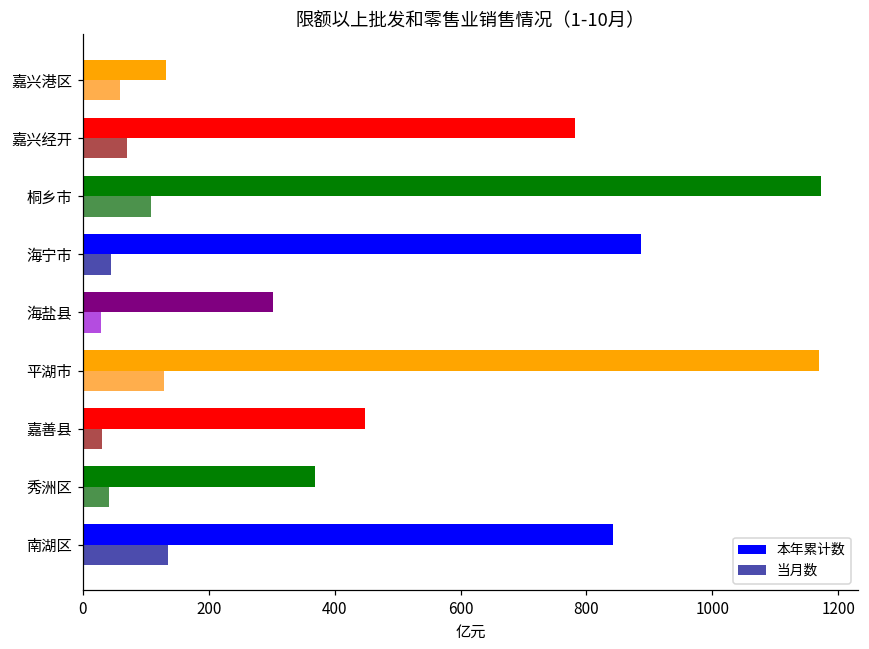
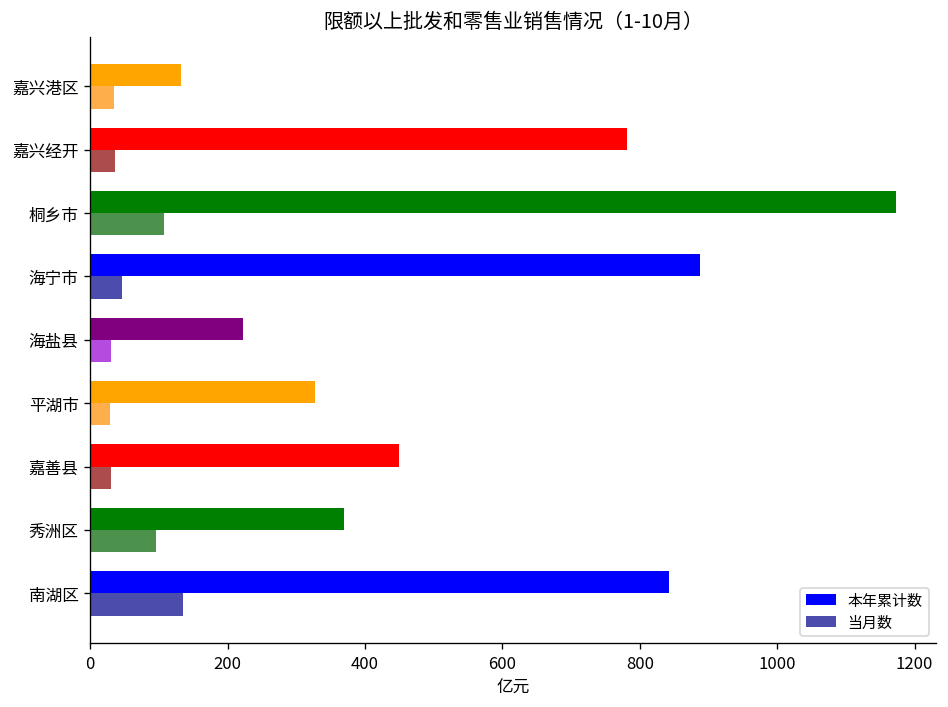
  {
    "本年累计数": {
      "嘉兴港区": 130,
      "嘉兴经开": 780,
      "桐乡市": 1170,
      "海宁市": 890,
-     "海盐县": 300,
-     "平湖市": 1170,
+     "海盐县": 220,
+     "平湖市": 330,
      "嘉善县": 450,
      "秀洲区": 370,
      "南湖区": 840
    },
    "当月数": {
-     "嘉兴港区": 60,
-     "嘉兴经开": 70,
+     "嘉兴港区": 30,
+     "嘉兴经开": 40,
      "桐乡市": 110,
      "海宁市": 50,
      "海盐县": 30,
-     "平湖市": 130,
+     "平湖市": 30,
      "嘉善县": 30,
-     "秀洲区": 40,
+     "秀洲区": 100,
      "南湖区": 140
    }
  }
